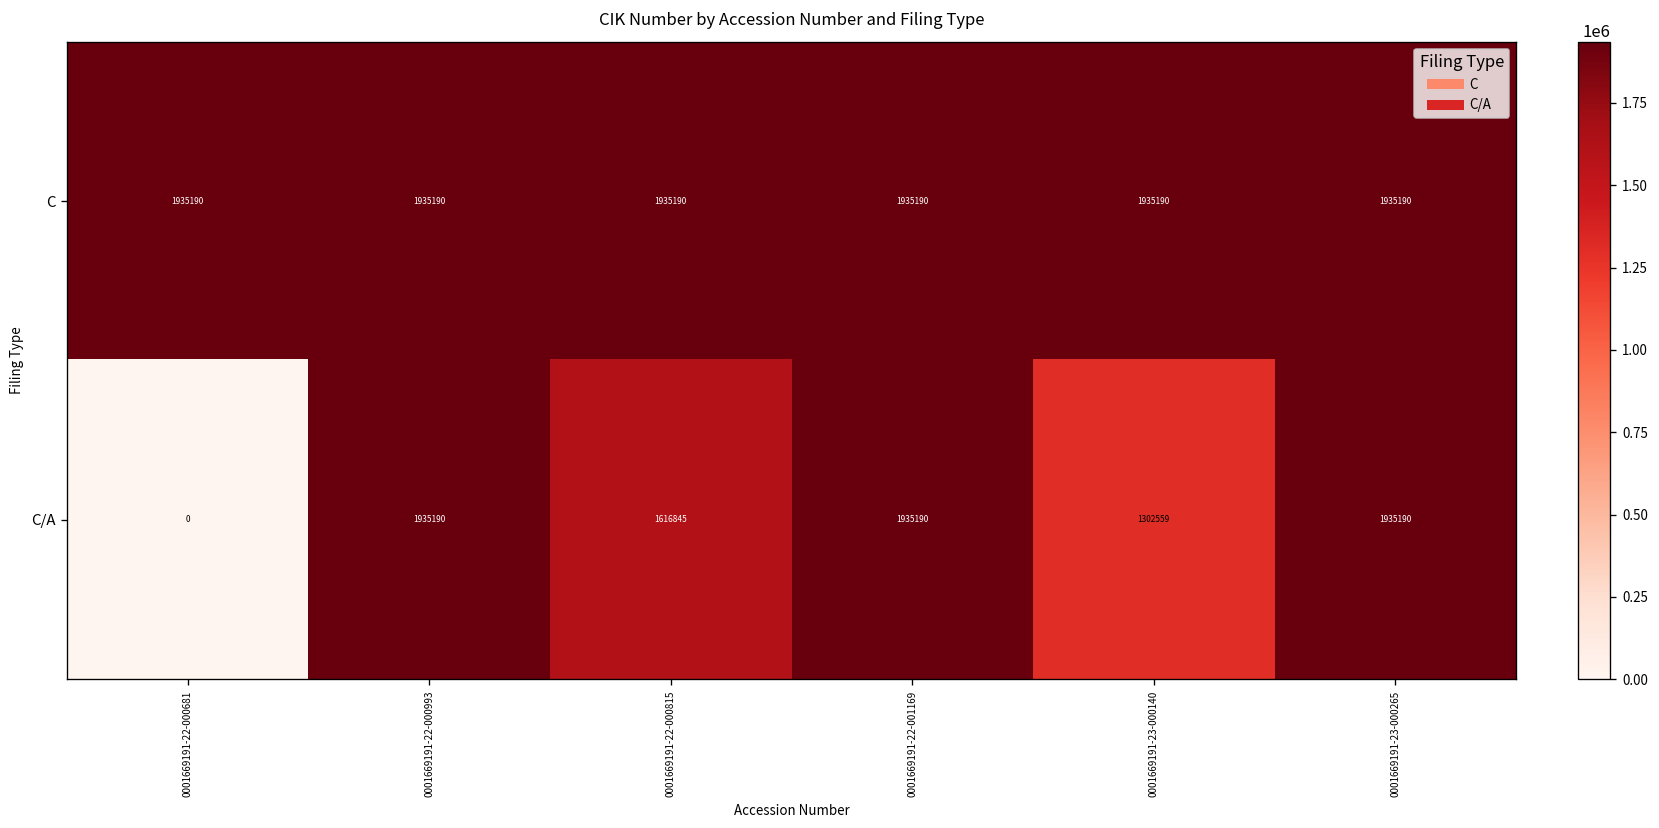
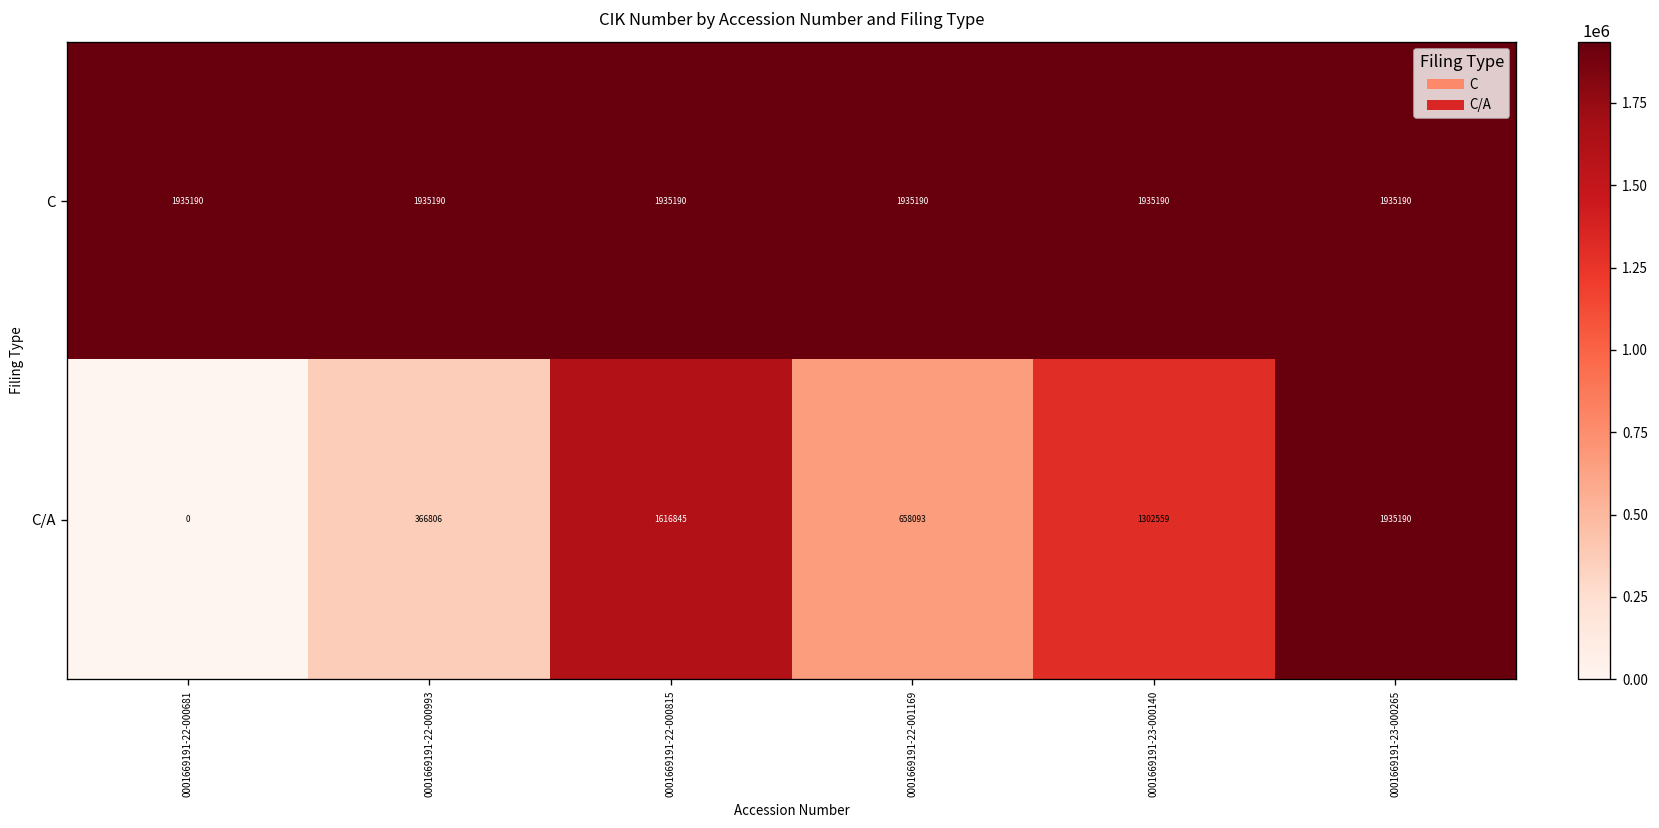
  {
    "C": {
      "0001669191-22-000681": 1935190,
      "0001669191-22-000993": 1935190,
      "0001669191-22-000815": 1935190,
      "0001669191-22-001169": 1935190,
      "0001669191-23-000140": 1935190,
      "0001669191-23-000265": 1935190
    },
    "C/A": {
      "0001669191-22-000681": 0,
-     "0001669191-22-000993": 1935190,
+     "0001669191-22-000993": 366806,
      "0001669191-22-000815": 1616845,
-     "0001669191-22-001169": 1935190,
+     "0001669191-22-001169": 658093,
      "0001669191-23-000140": 1302559,
      "0001669191-23-000265": 1935190
    }
  }
